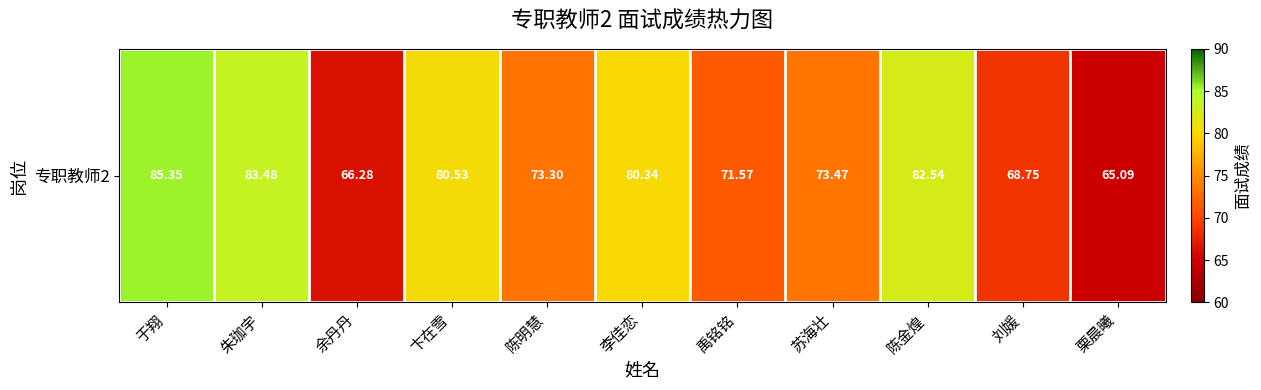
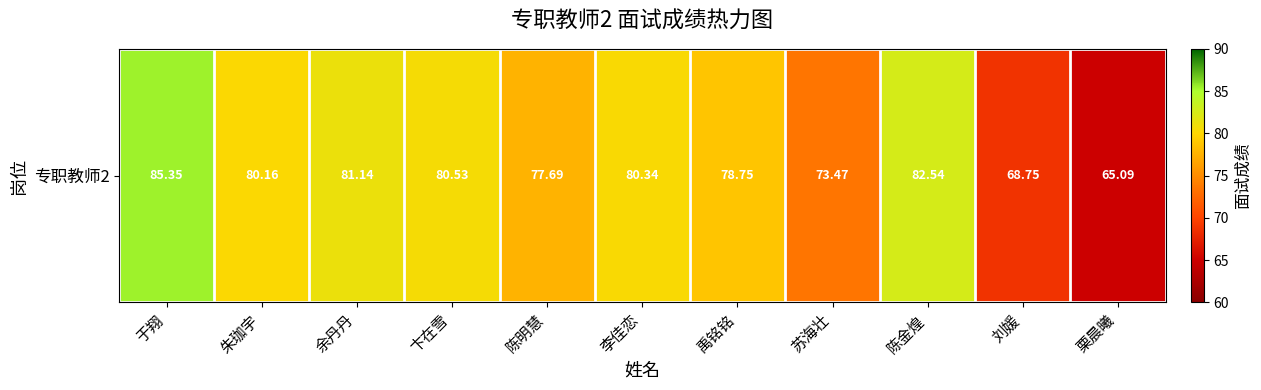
  {
    "专职教师2": {
      "于翔": 85.35,
-     "朱珈宇": 83.48,
-     "余丹丹": 66.28,
+     "朱珈宇": 80.16,
+     "余丹丹": 81.14,
      "卞在雪": 80.53,
-     "陈明慧": 73.30,
+     "陈明慧": 77.69,
      "李佳恋": 80.34,
-     "禹铭铭": 71.57,
+     "禹铭铭": 78.75,
      "苏海壮": 73.47,
      "陈金煌": 82.54,
      "刘媛": 68.75,
      "栗晨曦": 65.09
    }
  }
